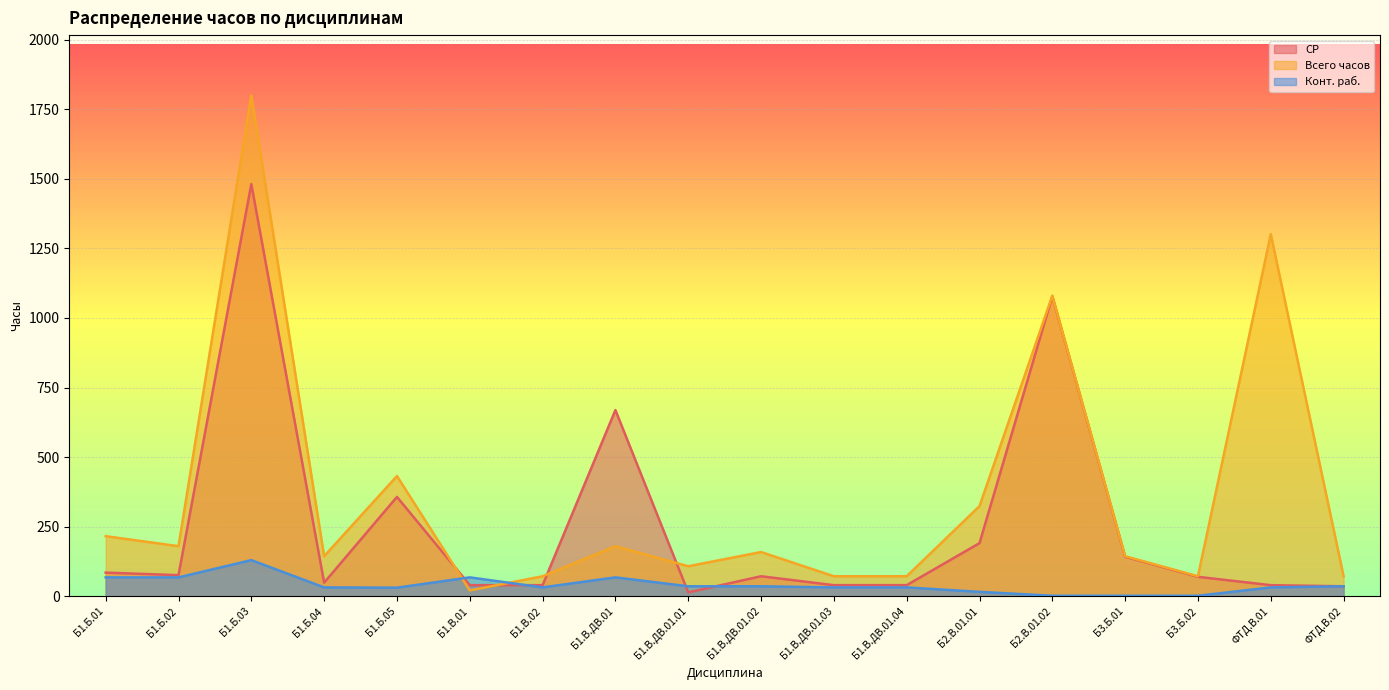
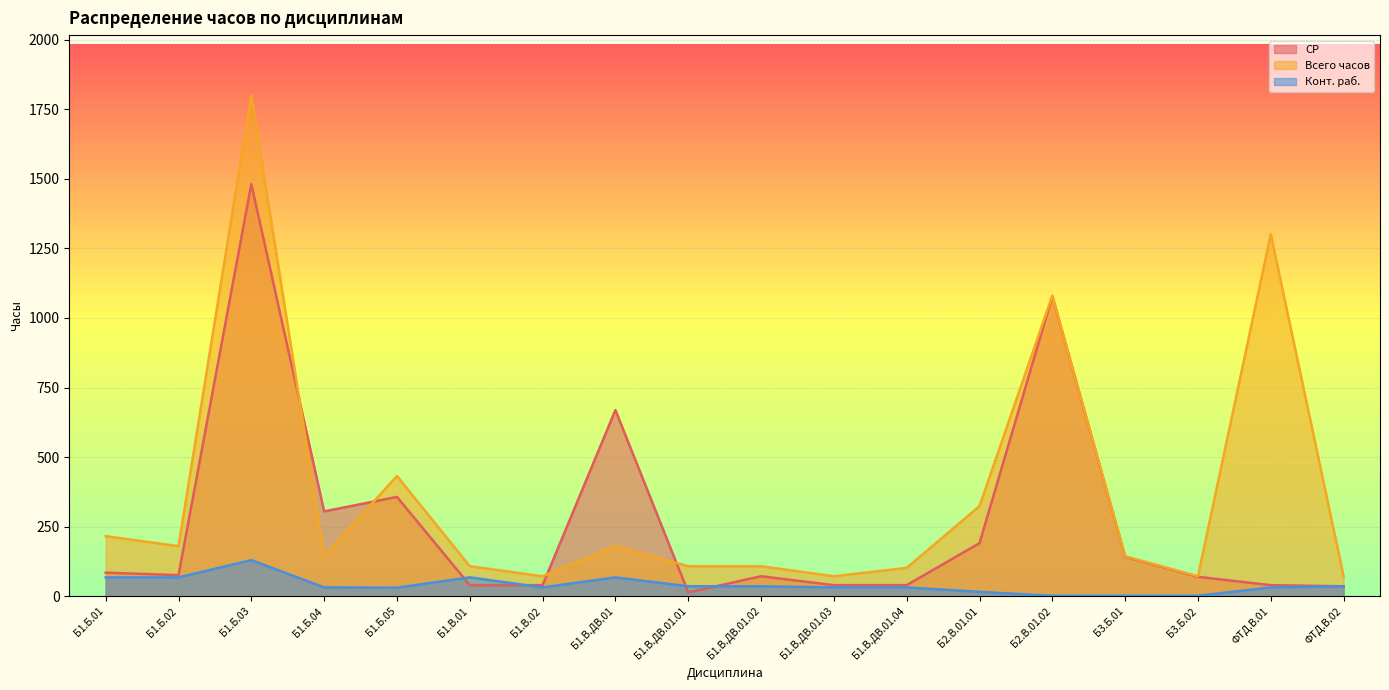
  {
    "СР": {
      "Б1.Б.01": 90,
      "Б1.Б.03": 1480,
-     "Б1.Б.04": 50,
+     "Б1.Б.04": 310,
      "Б1.Б.05": 360,
      "Б1.В.01": 40,
      "Б1.В.ДВ.01": 670,
      "Б1.В.ДВ.01.01": 10,
      "Б1.В.ДВ.01.02": 70,
      "Б2.В.01.01": 190
    },
    "Всего часов": {
      "Б1.Б.01": 220,
      "Б1.Б.02": 180,
      "Б1.Б.03": 1800,
      "Б1.Б.04": 140,
      "Б1.Б.05": 430,
-     "Б1.В.01": 20,
+     "Б1.В.01": 110,
      "Б1.В.02": 70,
      "Б1.В.ДВ.01": 180,
      "Б1.В.ДВ.01.01": 110,
-     "Б1.В.ДВ.01.02": 160,
+     "Б1.В.ДВ.01.02": 110,
      "Б1.В.ДВ.01.03": 70,
-     "Б1.В.ДВ.01.04": 70,
+     "Б1.В.ДВ.01.04": 100,
      "Б2.В.01.01": 320,
      "ФТД.В.01": 1300,
      "ФТД.В.02": 70
    },
    "Конт. раб.": {
      "Б1.Б.01": 70,
      "Б1.Б.03": 130,
      "Б1.Б.04": 30,
      "Б1.Б.05": 30,
      "Б1.В.01": 70,
      "Б1.В.ДВ.01": 70,
      "Б1.В.ДВ.01.01": 40,
      "Б1.В.ДВ.01.02": 40,
      "Б2.В.01.01": 20,
      "Б2.В.01.02": 0,
      "Б3.Б.01": 0,
      "Б3.Б.02": 0
    }
  }
